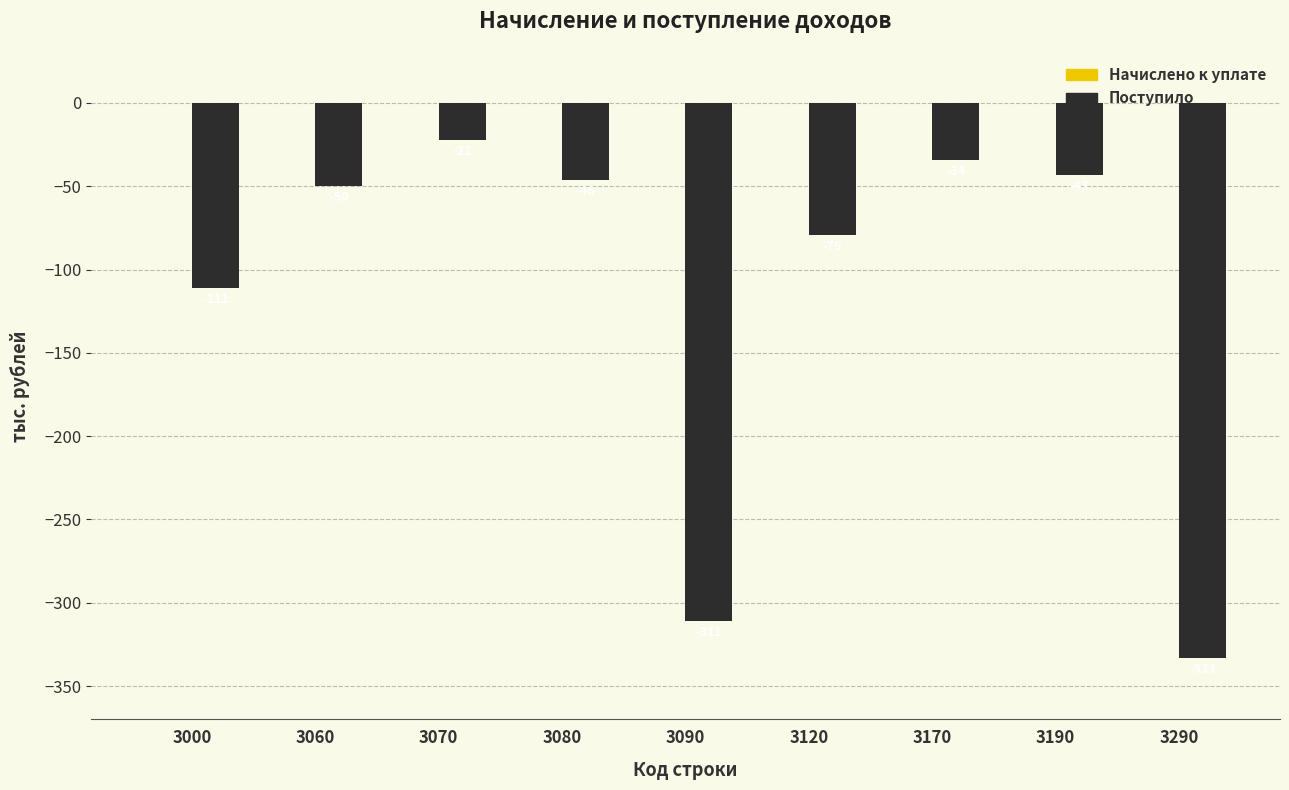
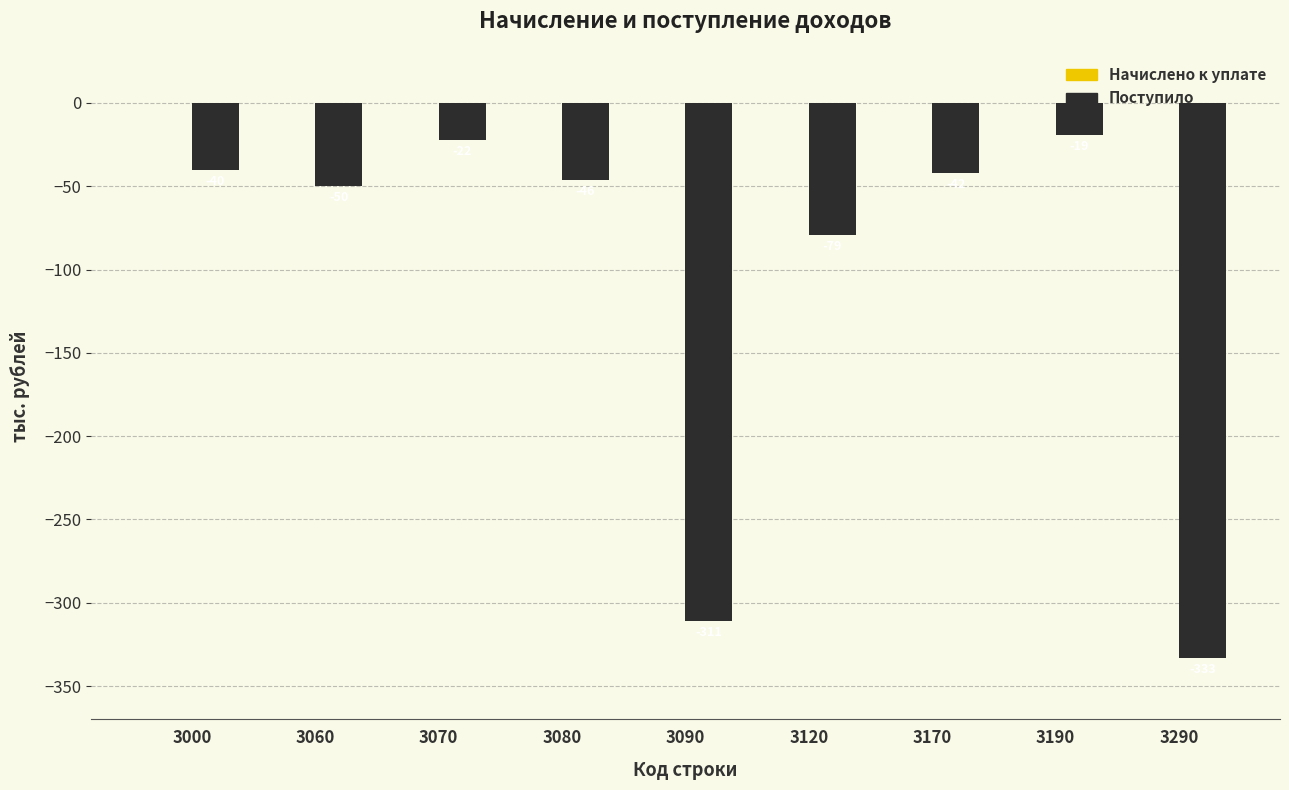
  {
    "Начислено к уплате": {
      "3000": 0,
      "3060": 0,
      "3070": 0,
      "3080": 0,
      "3090": 0,
      "3120": 0,
      "3170": 0,
      "3190": 0,
      "3290": 0
    },
    "Поступило": {
-     "3000": -111,
+     "3000": -40,
      "3060": -50,
      "3070": -22,
      "3080": -46,
      "3090": -311,
      "3120": -79,
-     "3170": -34,
-     "3190": -43,
+     "3170": -42,
+     "3190": -19,
      "3290": -333
    }
  }
